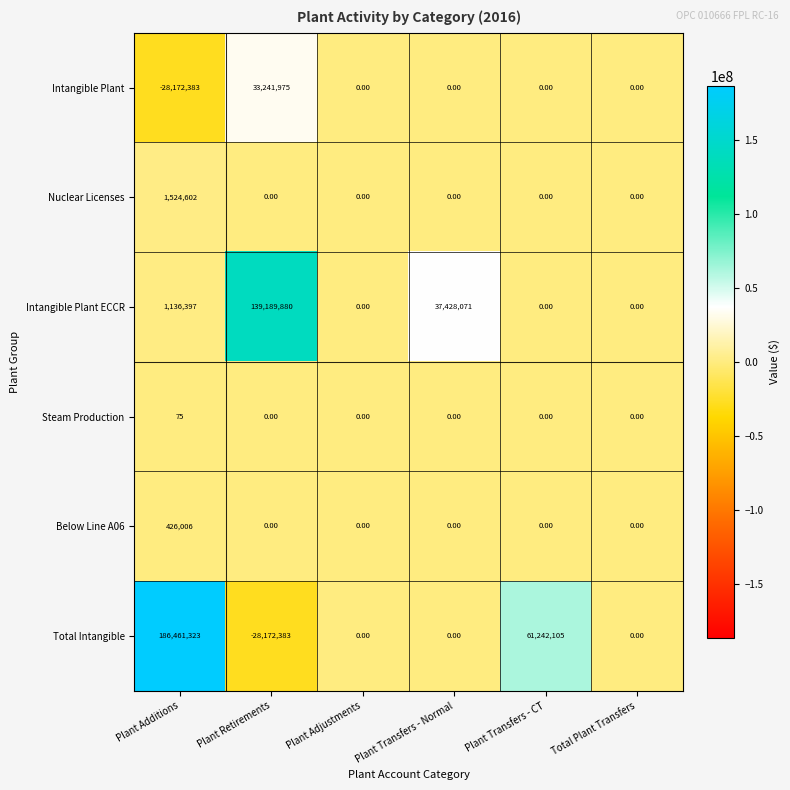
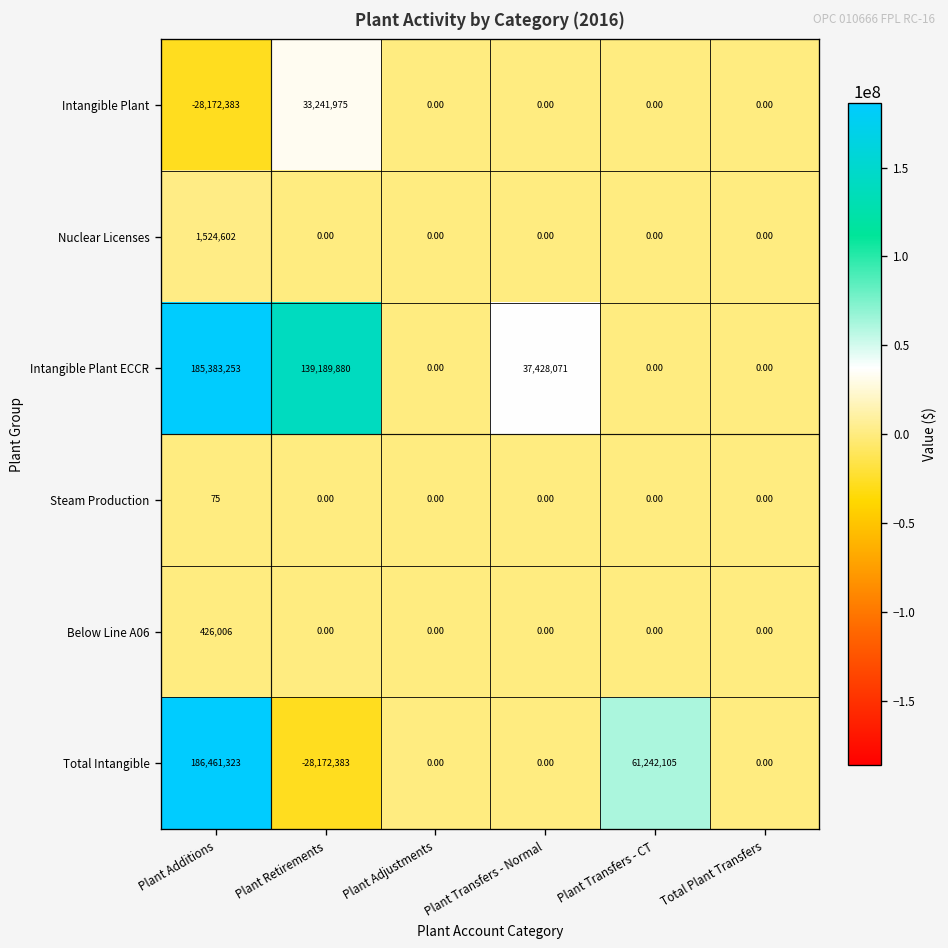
  {
    "Intangible Plant": {
      "Plant Additions": "-28,172,383",
      "Plant Retirements": "33,241,975",
      "Plant Adjustments": "0.00",
      "Plant Transfers - Normal": "0.00",
      "Plant Transfers - CT": "0.00",
      "Total Plant Transfers": "0.00"
    },
    "Nuclear Licenses": {
      "Plant Additions": "1,524,602",
      "Plant Retirements": "0.00",
      "Plant Adjustments": "0.00",
      "Plant Transfers - Normal": "0.00",
      "Plant Transfers - CT": "0.00",
      "Total Plant Transfers": "0.00"
    },
    "Intangible Plant ECCR": {
-     "Plant Additions": "1,136,397",
+     "Plant Additions": "185,383,253",
      "Plant Retirements": "139,189,880",
      "Plant Adjustments": "0.00",
      "Plant Transfers - Normal": "37,428,071",
      "Plant Transfers - CT": "0.00",
      "Total Plant Transfers": "0.00"
    },
    "Steam Production": {
      "Plant Additions": "75",
      "Plant Retirements": "0.00",
      "Plant Adjustments": "0.00",
      "Plant Transfers - Normal": "0.00",
      "Plant Transfers - CT": "0.00",
      "Total Plant Transfers": "0.00"
    },
    "Below Line A06": {
      "Plant Additions": "426,006",
      "Plant Retirements": "0.00",
      "Plant Adjustments": "0.00",
      "Plant Transfers - Normal": "0.00",
      "Plant Transfers - CT": "0.00",
      "Total Plant Transfers": "0.00"
    },
    "Total Intangible": {
      "Plant Additions": "186,461,323",
      "Plant Retirements": "-28,172,383",
      "Plant Adjustments": "0.00",
      "Plant Transfers - Normal": "0.00",
      "Plant Transfers - CT": "61,242,105",
      "Total Plant Transfers": "0.00"
    }
  }
